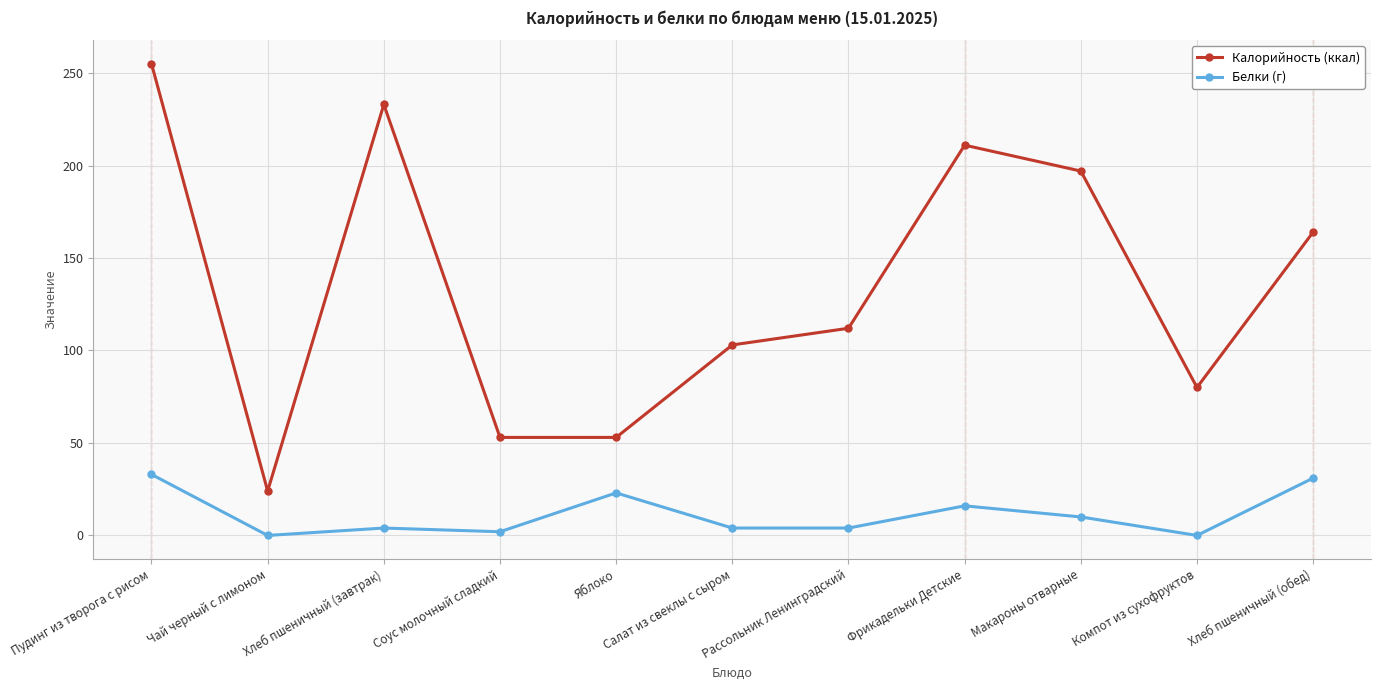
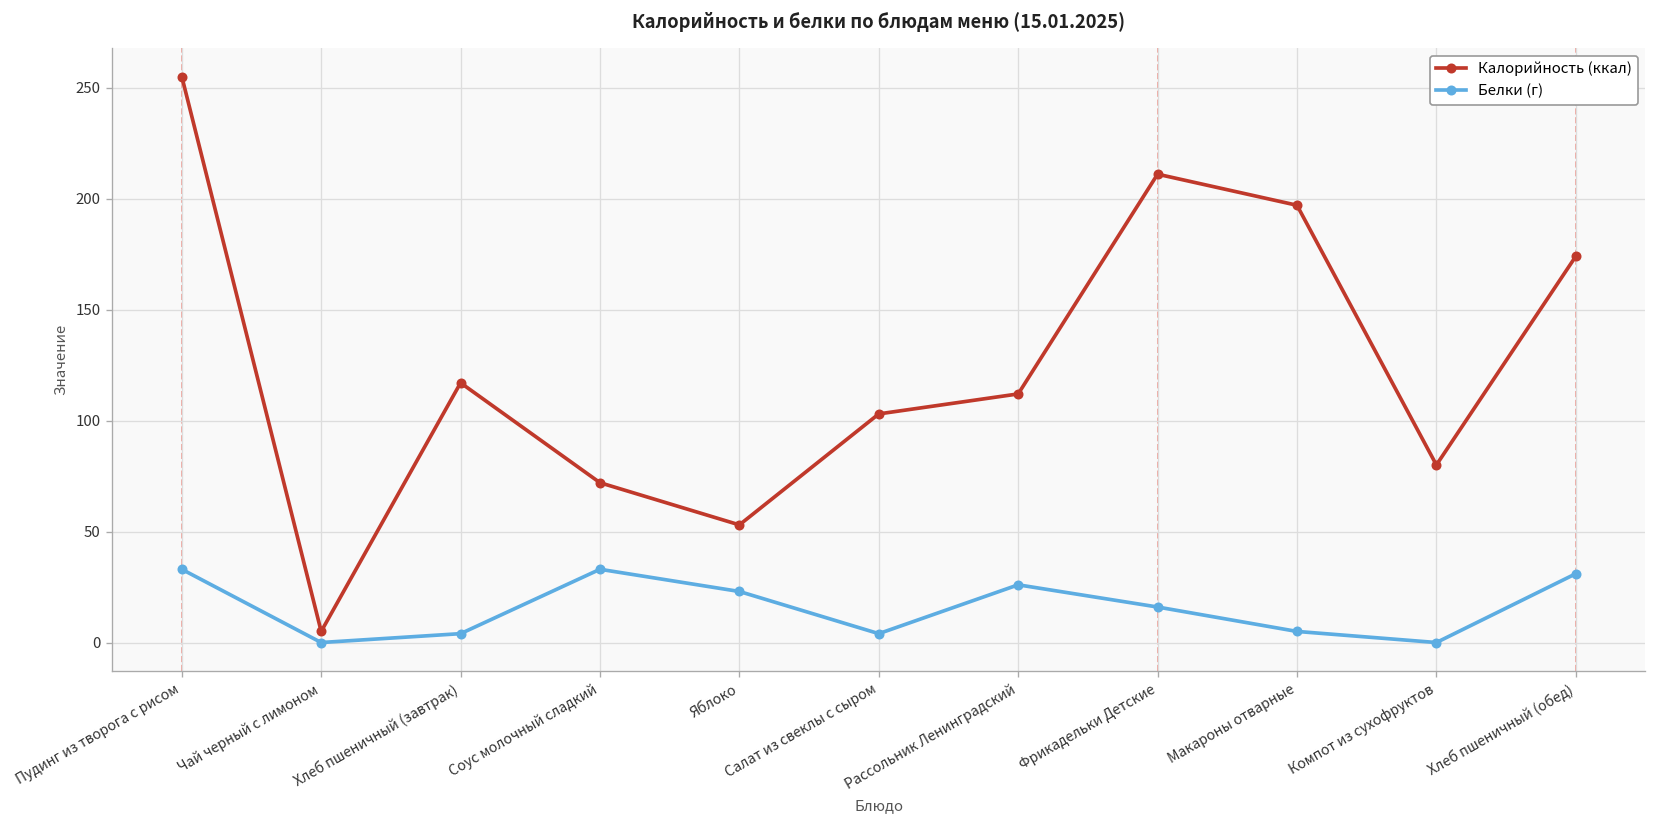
  {
    "Калорийность (ккал)": {
      "Пудинг из творога с рисом": 255,
-     "Чай черный с лимоном": 24,
-     "Хлеб пшеничный (завтрак)": 233,
-     "Соус молочный сладкий": 53,
+     "Чай черный с лимоном": 5,
+     "Хлеб пшеничный (завтрак)": 117,
+     "Соус молочный сладкий": 72,
      "Яблоко": 53,
      "Салат из свеклы с сыром": 103,
      "Рассольник Ленинградский": 112,
      "Фрикадельки Детские": 211,
      "Макароны отварные": 197,
      "Компот из сухофруктов": 80,
-     "Хлеб пшеничный (обед)": 164
+     "Хлеб пшеничный (обед)": 174
    },
    "Белки (г)": {
      "Пудинг из творога с рисом": 33,
      "Чай черный с лимоном": 0,
      "Хлеб пшеничный (завтрак)": 4,
-     "Соус молочный сладкий": 2,
+     "Соус молочный сладкий": 33,
      "Яблоко": 23,
      "Салат из свеклы с сыром": 4,
-     "Рассольник Ленинградский": 4,
+     "Рассольник Ленинградский": 26,
      "Фрикадельки Детские": 16,
-     "Макароны отварные": 10,
+     "Макароны отварные": 5,
      "Компот из сухофруктов": 0,
      "Хлеб пшеничный (обед)": 31
    }
  }
